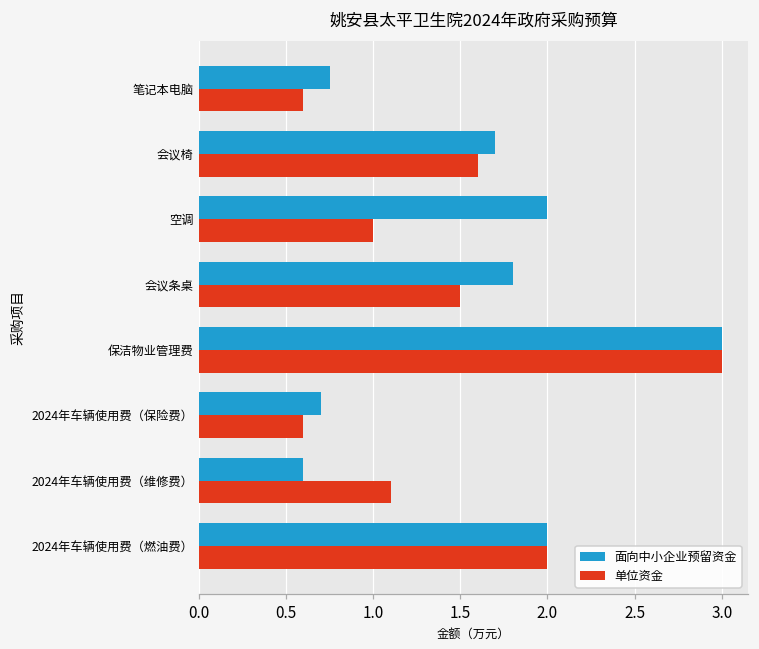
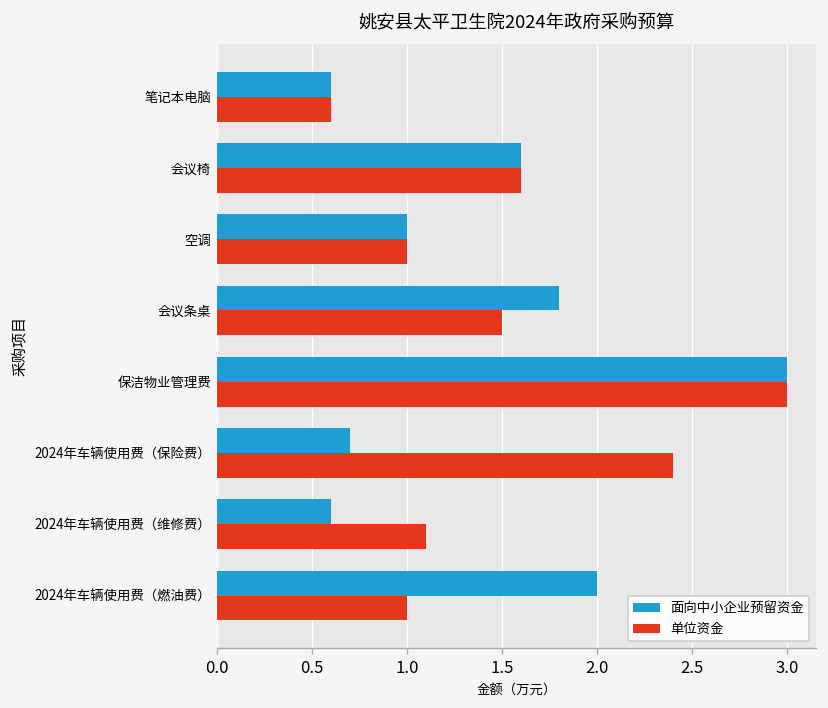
  {
    "面向中小企业预留资金": {
-     "笔记本电脑": 0.75,
-     "会议椅": 1.7,
-     "空调": 2,
+     "笔记本电脑": 0.60,
+     "会议椅": 1.6,
+     "空调": 1,
      "会议条桌": 1.80,
      "保洁物业管理费": 3.00,
      "2024年车辆使用费（保险费）": 0.70,
      "2024年车辆使用费（维修费）": 0.60,
      "2024年车辆使用费（燃油费）": 2.00
    },
    "单位资金": {
      "笔记本电脑": 0.6,
      "会议椅": 1.6,
      "空调": 1.0,
      "会议条桌": 1.5,
      "保洁物业管理费": 3.0,
-     "2024年车辆使用费（保险费）": 0.6,
+     "2024年车辆使用费（保险费）": 2.4,
      "2024年车辆使用费（维修费）": 1.1,
-     "2024年车辆使用费（燃油费）": 2
+     "2024年车辆使用费（燃油费）": 1
    }
  }
